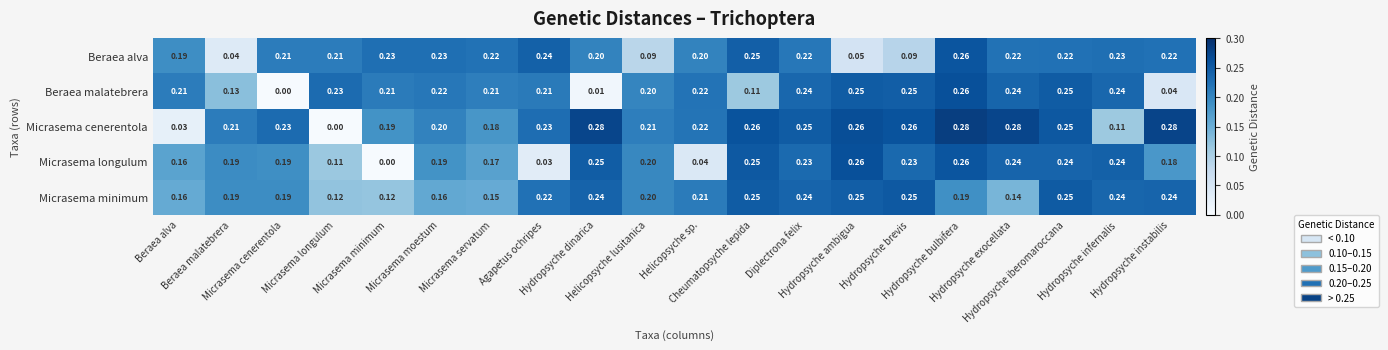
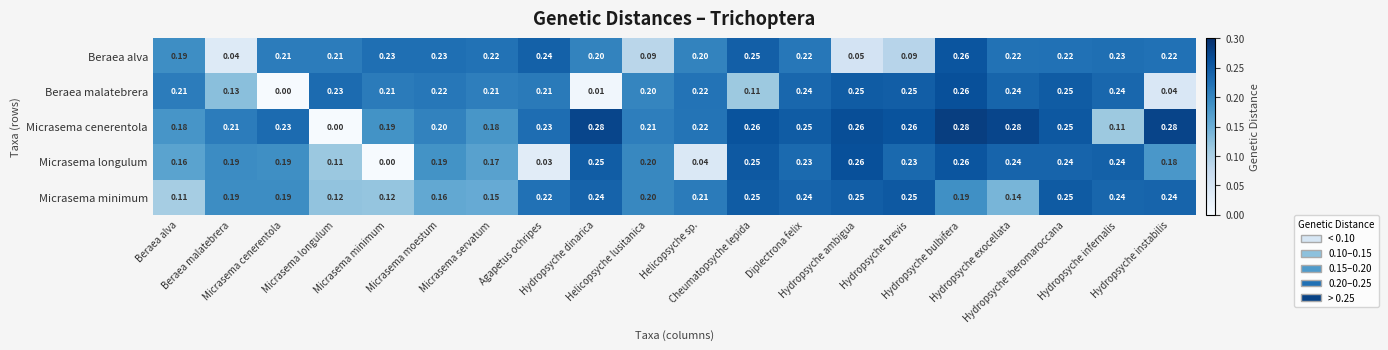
  {
    "Beraea alva": {
      "Beraea alva": 0.19,
      "Beraea malatebrera": 0.04,
      "Micrasema cenerentola": 0.21,
      "Micrasema longulum": 0.21,
      "Micrasema minimum": 0.23,
      "Micrasema moestum": 0.23,
      "Micrasema servatum": 0.22,
      "Agapetus ochripes": 0.24,
      "Hydropsyche dinarica": 0.20,
      "Helicopsyche lusitanica": 0.09,
      "Helicopsyche sp.": 0.20,
      "Cheumatopsyche lepida": 0.25,
      "Diplectrona felix": 0.22,
      "Hydropsyche ambigua": 0.05,
      "Hydropsyche brevis": 0.09,
      "Hydropsyche bulbifera": 0.26,
      "Hydropsyche exocellata": 0.22,
      "Hydropsyche iberomaroccana": 0.22,
      "Hydropsyche infernalis": 0.23,
      "Hydropsyche instabilis": 0.22
    },
    "Beraea malatebrera": {
      "Beraea alva": 0.21,
      "Beraea malatebrera": 0.13,
      "Micrasema cenerentola": 0.00,
      "Micrasema longulum": 0.23,
      "Micrasema minimum": 0.21,
      "Micrasema moestum": 0.22,
      "Micrasema servatum": 0.21,
      "Agapetus ochripes": 0.21,
      "Hydropsyche dinarica": 0.01,
      "Helicopsyche lusitanica": 0.20,
      "Helicopsyche sp.": 0.22,
      "Cheumatopsyche lepida": 0.11,
      "Diplectrona felix": 0.24,
      "Hydropsyche ambigua": 0.25,
      "Hydropsyche brevis": 0.25,
      "Hydropsyche bulbifera": 0.26,
      "Hydropsyche exocellata": 0.24,
      "Hydropsyche iberomaroccana": 0.25,
      "Hydropsyche infernalis": 0.24,
      "Hydropsyche instabilis": 0.04
    },
    "Micrasema cenerentola": {
-     "Beraea alva": 0.03,
+     "Beraea alva": 0.18,
      "Beraea malatebrera": 0.21,
      "Micrasema cenerentola": 0.23,
      "Micrasema longulum": 0.00,
      "Micrasema minimum": 0.19,
      "Micrasema moestum": 0.20,
      "Micrasema servatum": 0.18,
      "Agapetus ochripes": 0.23,
      "Hydropsyche dinarica": 0.28,
      "Helicopsyche lusitanica": 0.21,
      "Helicopsyche sp.": 0.22,
      "Cheumatopsyche lepida": 0.26,
      "Diplectrona felix": 0.25,
      "Hydropsyche ambigua": 0.26,
      "Hydropsyche brevis": 0.26,
      "Hydropsyche bulbifera": 0.28,
      "Hydropsyche exocellata": 0.28,
      "Hydropsyche iberomaroccana": 0.25,
      "Hydropsyche infernalis": 0.11,
      "Hydropsyche instabilis": 0.28
    },
    "Micrasema longulum": {
      "Beraea alva": 0.16,
      "Beraea malatebrera": 0.19,
      "Micrasema cenerentola": 0.19,
      "Micrasema longulum": 0.11,
      "Micrasema minimum": 0.00,
      "Micrasema moestum": 0.19,
      "Micrasema servatum": 0.17,
      "Agapetus ochripes": 0.03,
      "Hydropsyche dinarica": 0.25,
      "Helicopsyche lusitanica": 0.20,
      "Helicopsyche sp.": 0.04,
      "Cheumatopsyche lepida": 0.25,
      "Diplectrona felix": 0.23,
      "Hydropsyche ambigua": 0.26,
      "Hydropsyche brevis": 0.23,
      "Hydropsyche bulbifera": 0.26,
      "Hydropsyche exocellata": 0.24,
      "Hydropsyche iberomaroccana": 0.24,
      "Hydropsyche infernalis": 0.24,
      "Hydropsyche instabilis": 0.18
    },
    "Micrasema minimum": {
-     "Beraea alva": 0.16,
+     "Beraea alva": 0.11,
      "Beraea malatebrera": 0.19,
      "Micrasema cenerentola": 0.19,
      "Micrasema longulum": 0.12,
      "Micrasema minimum": 0.12,
      "Micrasema moestum": 0.16,
      "Micrasema servatum": 0.15,
      "Agapetus ochripes": 0.22,
      "Hydropsyche dinarica": 0.24,
      "Helicopsyche lusitanica": 0.20,
      "Helicopsyche sp.": 0.21,
      "Cheumatopsyche lepida": 0.25,
      "Diplectrona felix": 0.24,
      "Hydropsyche ambigua": 0.25,
      "Hydropsyche brevis": 0.25,
      "Hydropsyche bulbifera": 0.19,
      "Hydropsyche exocellata": 0.14,
      "Hydropsyche iberomaroccana": 0.25,
      "Hydropsyche infernalis": 0.24,
      "Hydropsyche instabilis": 0.24
    }
  }
